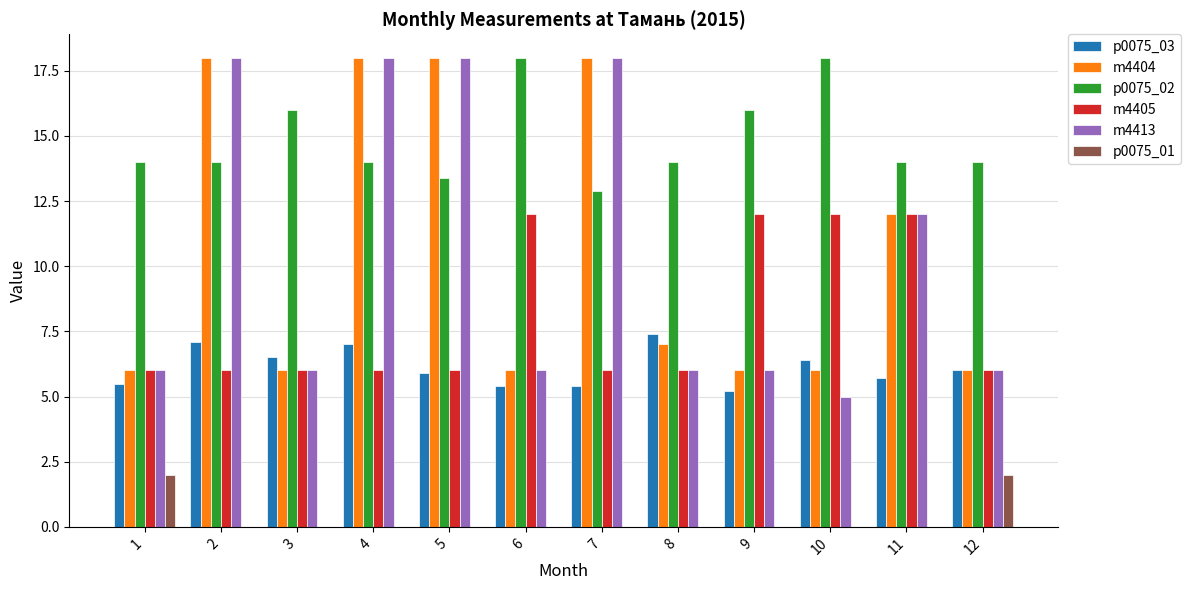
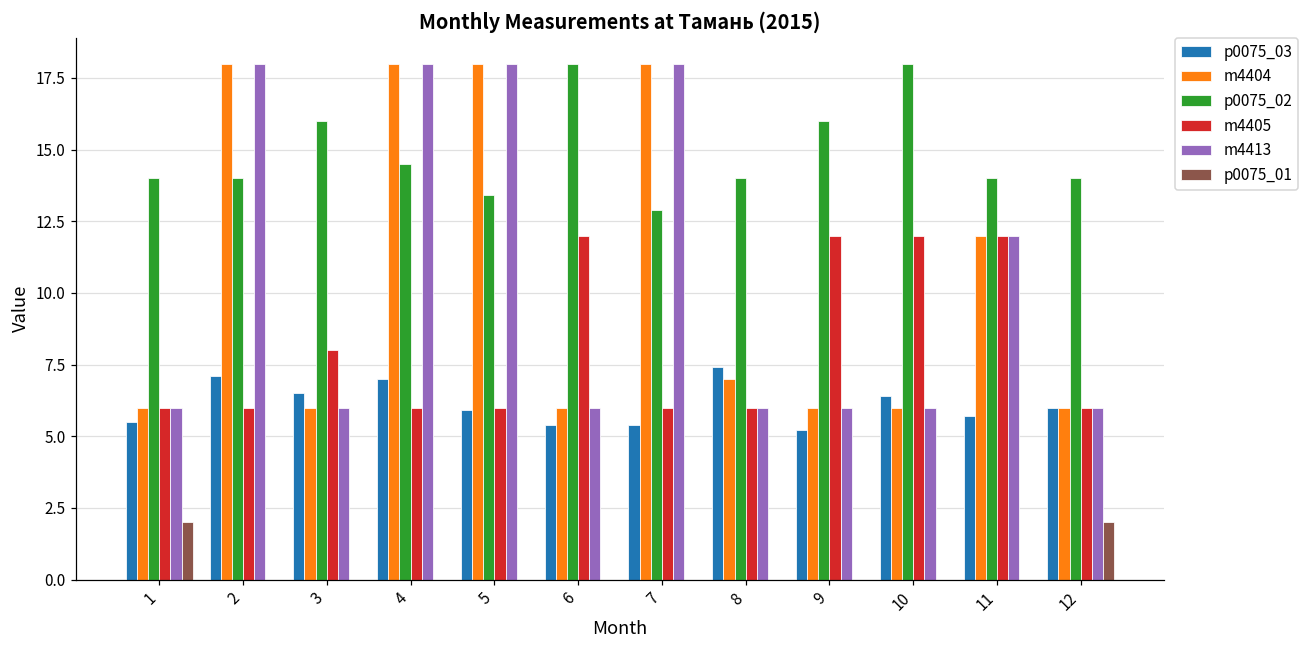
  {
    "p0075_03": {
      "1": 5.5,
      "2": 7.1,
      "3": 6.5,
      "4": 7.0,
      "5": 5.9,
      "6": 5.4,
      "7": 5.4,
      "8": 7.4,
      "9": 5.2,
      "10": 6.4,
      "11": 5.7,
      "12": 6.0
    },
    "m4404": {
      "1": 6.0,
      "2": 18.0,
      "3": 6.0,
      "4": 18.0,
      "5": 18.0,
      "6": 6.0,
      "7": 18.0,
      "8": 7.0,
      "9": 6.0,
      "10": 6.0,
      "11": 12.0,
      "12": 6.0
    },
    "p0075_02": {
      "1": 14.0,
      "2": 14.0,
      "3": 16.0,
-     "4": 14.0,
+     "4": 14.5,
      "5": 13.4,
      "6": 18.0,
      "7": 12.9,
      "8": 14.0,
      "9": 16.0,
      "10": 18.0,
      "11": 14.0,
      "12": 14.0
    },
    "m4405": {
      "1": 6,
      "2": 6,
-     "3": 6,
+     "3": 8,
      "4": 6,
      "5": 6,
      "6": 12,
      "7": 6,
      "8": 6,
      "9": 12,
      "10": 12,
      "11": 12,
      "12": 6
    },
    "m4413": {
      "1": 6,
      "2": 18,
      "3": 6,
      "4": 18,
      "5": 18,
      "6": 6,
      "7": 18,
      "8": 6,
      "9": 6,
-     "10": 5,
+     "10": 6,
      "11": 12,
      "12": 6
    },
    "p0075_01": {
      "1": 2.0,
      "2": 0.0,
      "3": 0.0,
      "4": 0.0,
      "5": 0.0,
      "6": 0.0,
      "7": 0.0,
      "8": 0.0,
      "9": 0.0,
      "10": 0.0,
      "11": 0.0,
      "12": 2.0
    }
  }
